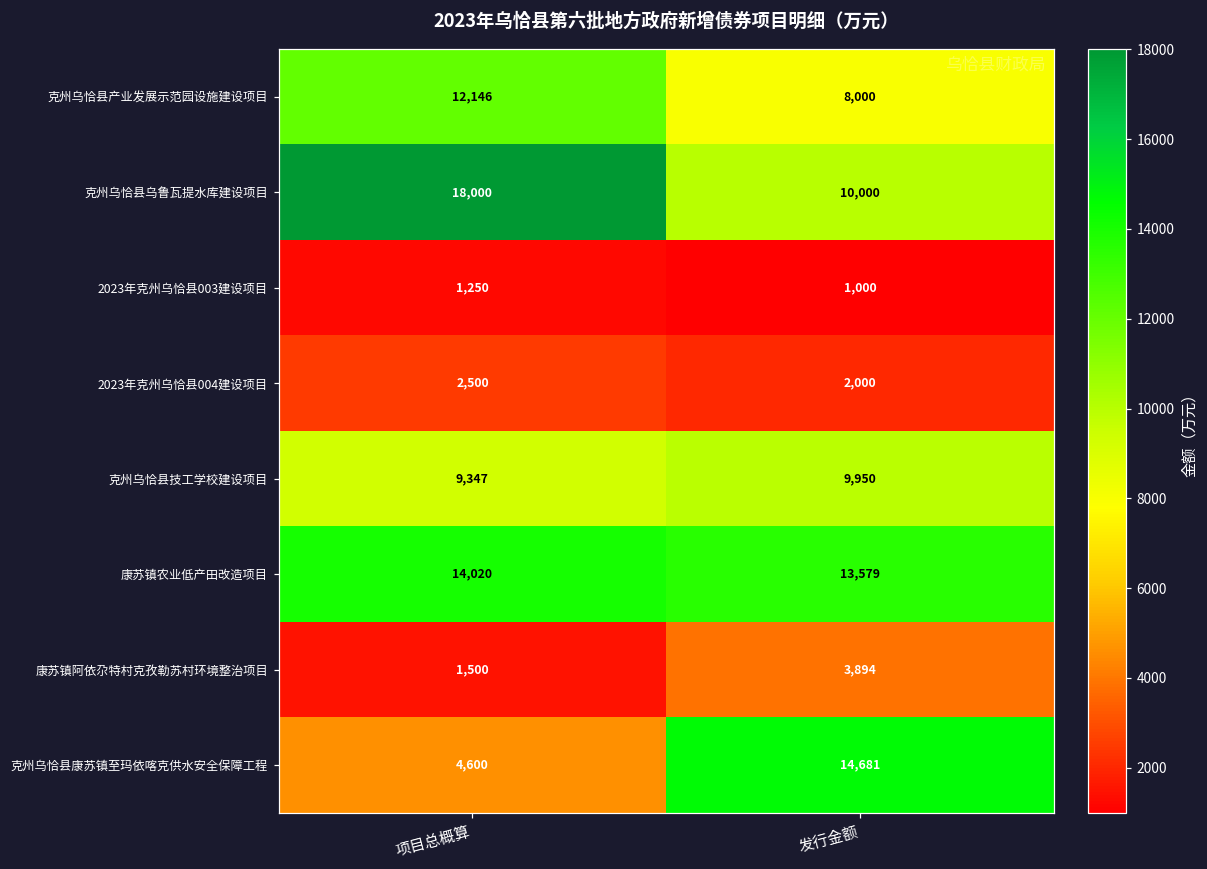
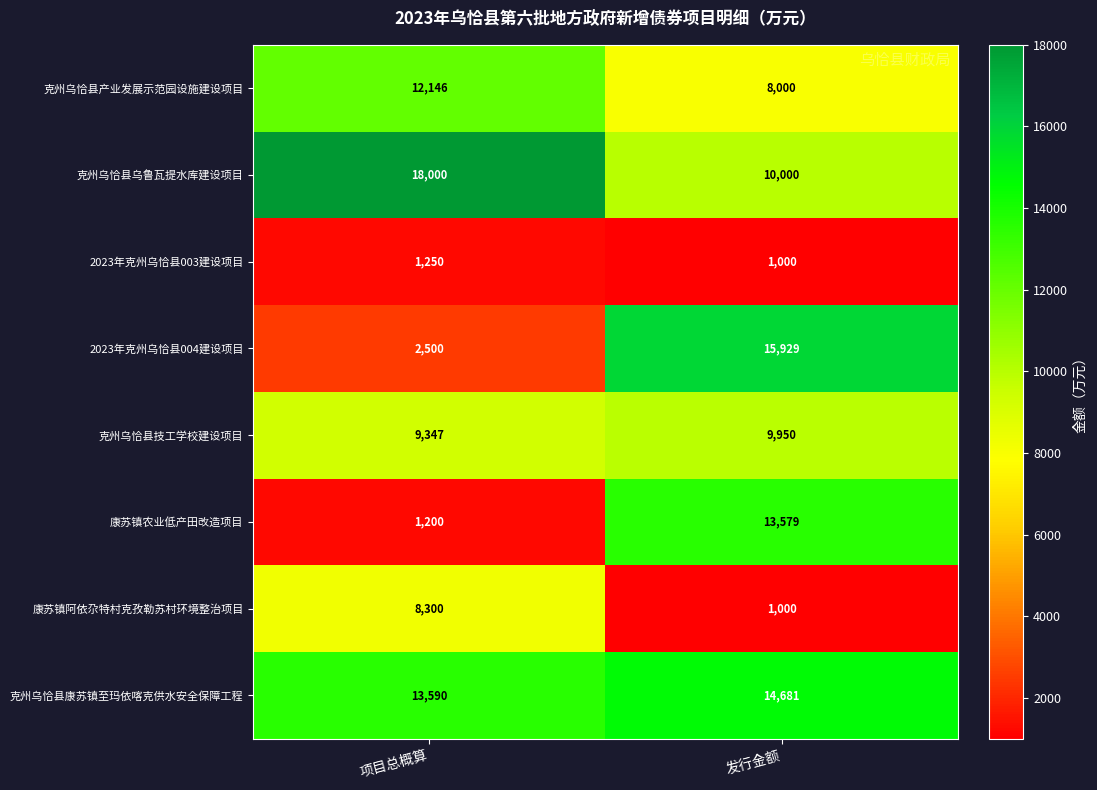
  {
    "克州乌恰县产业发展示范园设施建设项目": {
      "项目总概算": "12,146"
    },
    "克州乌恰县乌鲁瓦提水库建设项目": {
      "项目总概算": "18,000",
      "发行金额": "10,000"
    },
    "2023年克州乌恰县003建设项目": {
      "项目总概算": "1,250",
      "发行金额": "1,000"
    },
    "2023年克州乌恰县004建设项目": {
      "项目总概算": "2,500",
-     "发行金额": "2,000"
+     "发行金额": "15,929"
    },
    "克州乌恰县技工学校建设项目": {
      "项目总概算": "9,347",
      "发行金额": "9,950"
    },
    "康苏镇农业低产田改造项目": {
-     "项目总概算": "14,020",
+     "项目总概算": "1,200",
      "发行金额": "13,579"
    },
    "康苏镇阿依尕特村克孜勒苏村环境整治项目": {
-     "项目总概算": "1,500",
-     "发行金额": "3,894"
+     "项目总概算": "8,300",
+     "发行金额": "1,000"
    },
    "克州乌恰县康苏镇至玛依喀克供水安全保障工程": {
-     "项目总概算": "4,600",
+     "项目总概算": "13,590",
      "发行金额": "14,681"
    }
  }
